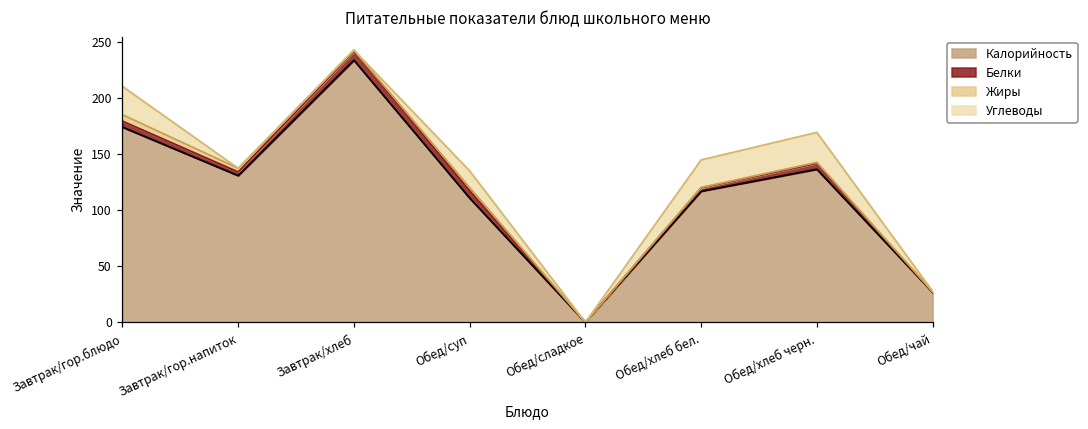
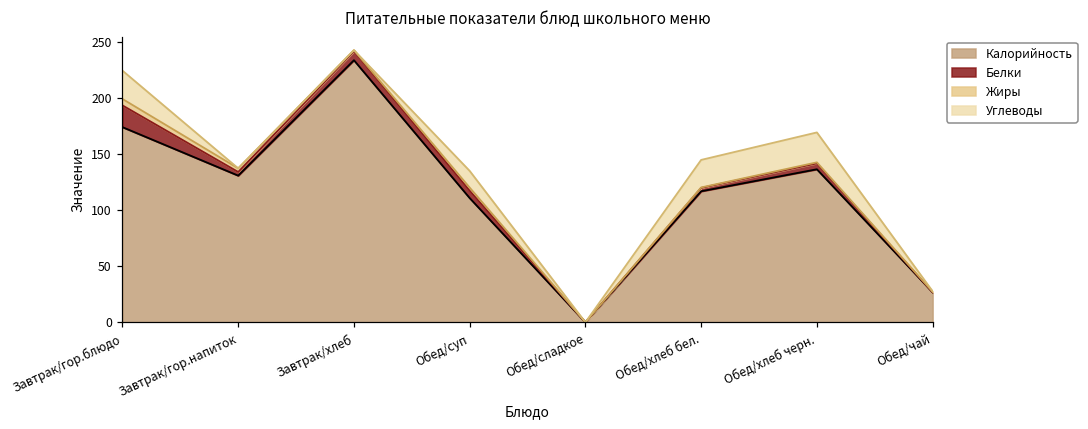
  {
    "Белки": {
-     "Завтрак/гор.блюдо": 5,
+     "Завтрак/гор.блюдо": 19,
      "Завтрак/гор.напиток": 3,
      "Обед/суп": 7
    }
  }
